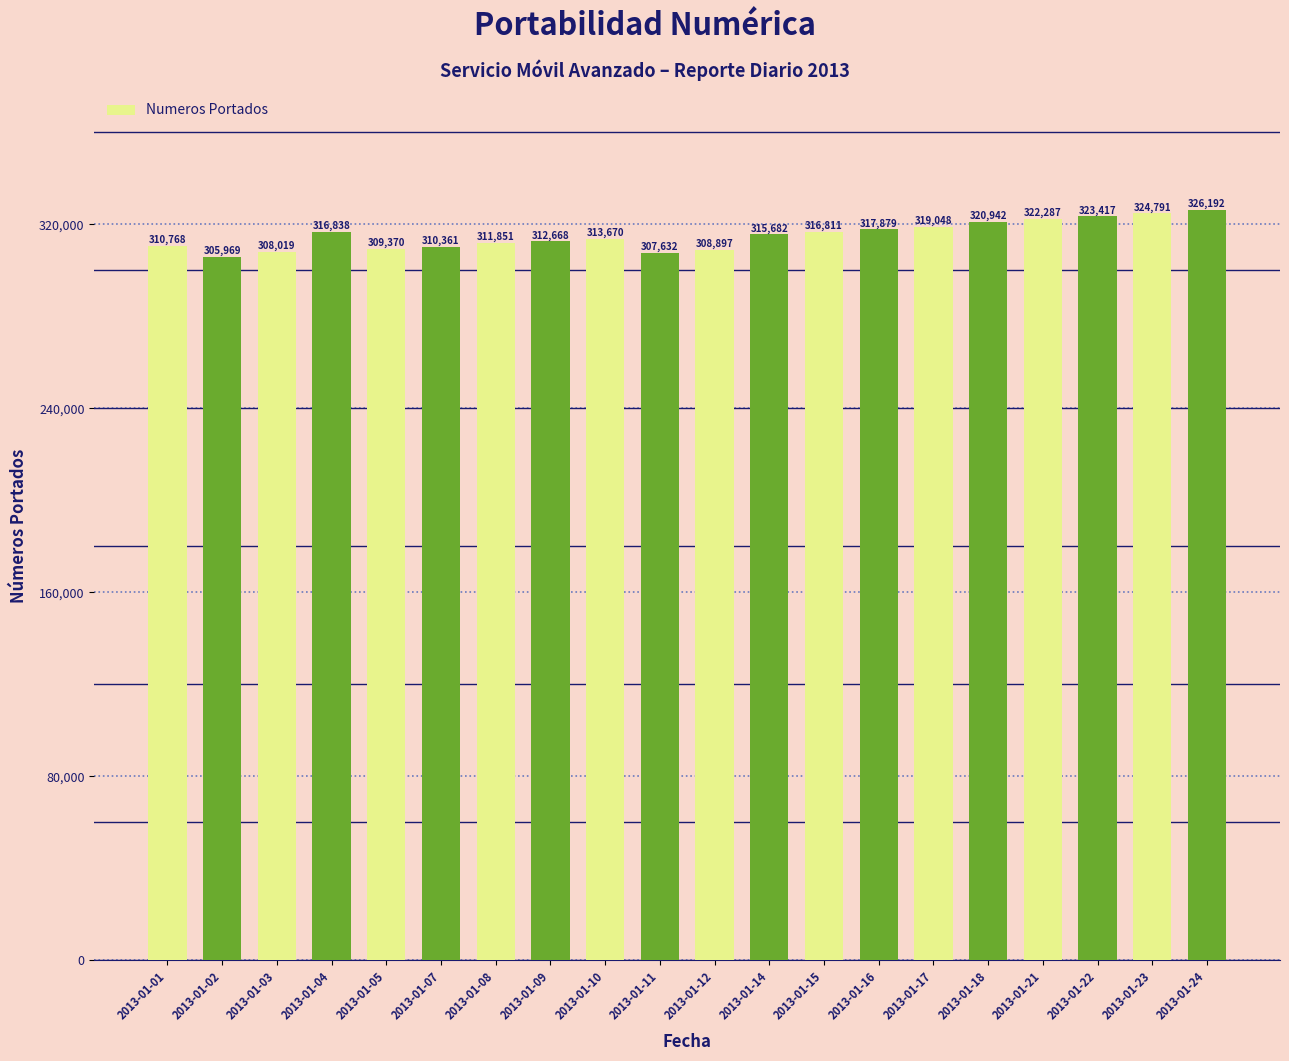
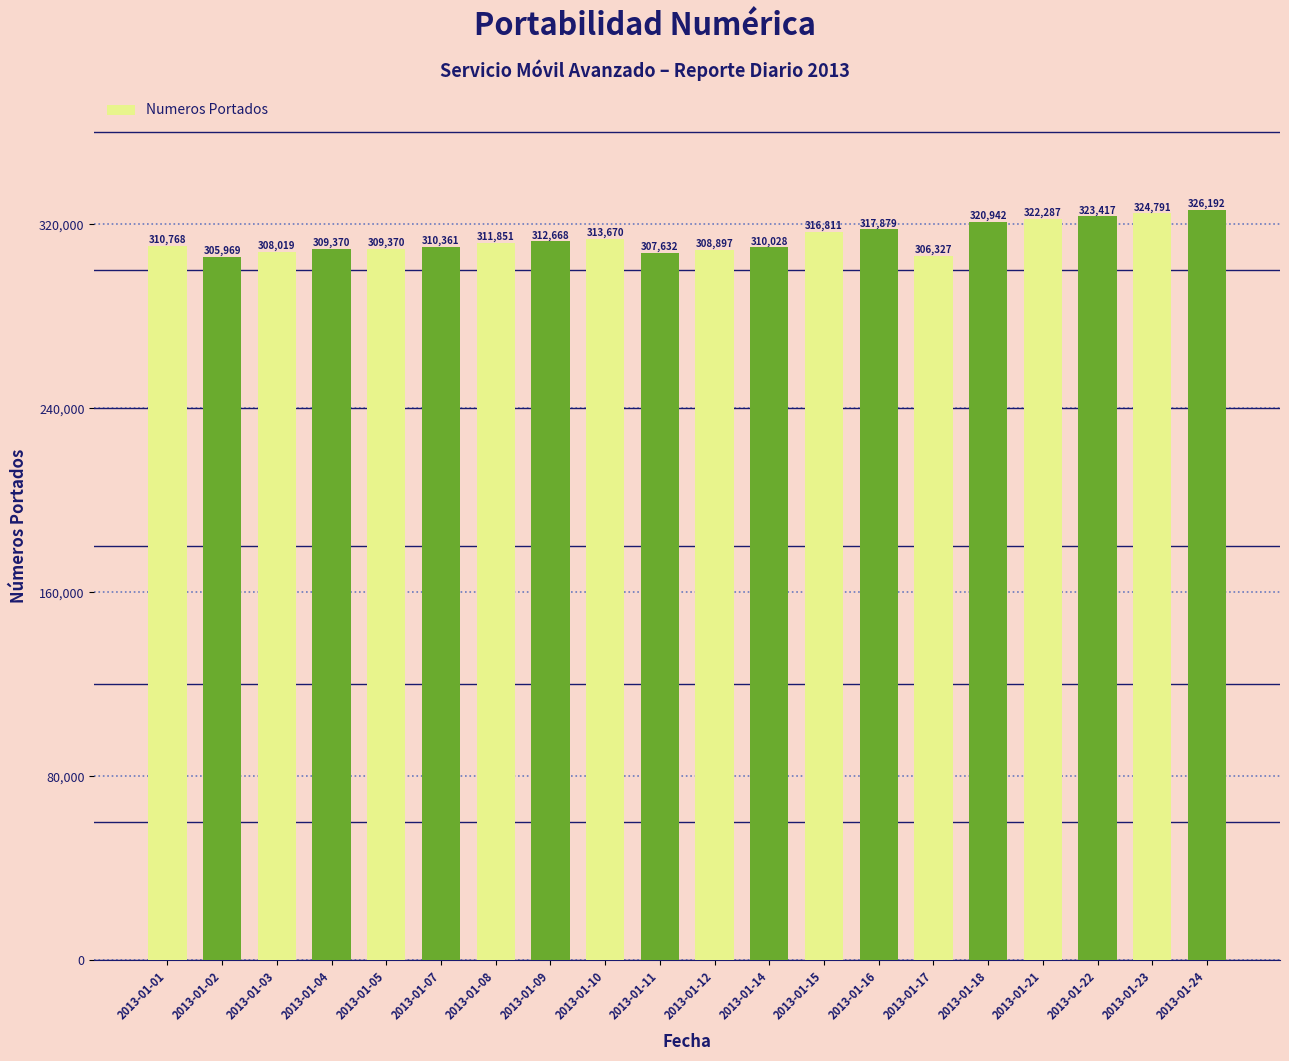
  {
    "2013-01-01": "310,768",
    "2013-01-02": "305,969",
    "2013-01-03": "308,019",
-   "2013-01-04": "316,838",
+   "2013-01-04": "309,370",
    "2013-01-05": "309,370",
    "2013-01-07": "310,361",
    "2013-01-08": "311,851",
    "2013-01-09": "312,668",
    "2013-01-10": "313,670",
    "2013-01-11": "307,632",
    "2013-01-12": "308,897",
-   "2013-01-14": "315,682",
+   "2013-01-14": "310,028",
    "2013-01-15": "316,811",
    "2013-01-16": "317,879",
-   "2013-01-17": "319,048",
+   "2013-01-17": "306,327",
    "2013-01-18": "320,942",
    "2013-01-21": "322,287",
    "2013-01-22": "323,417",
    "2013-01-23": "324,791",
    "2013-01-24": "326,192"
  }
